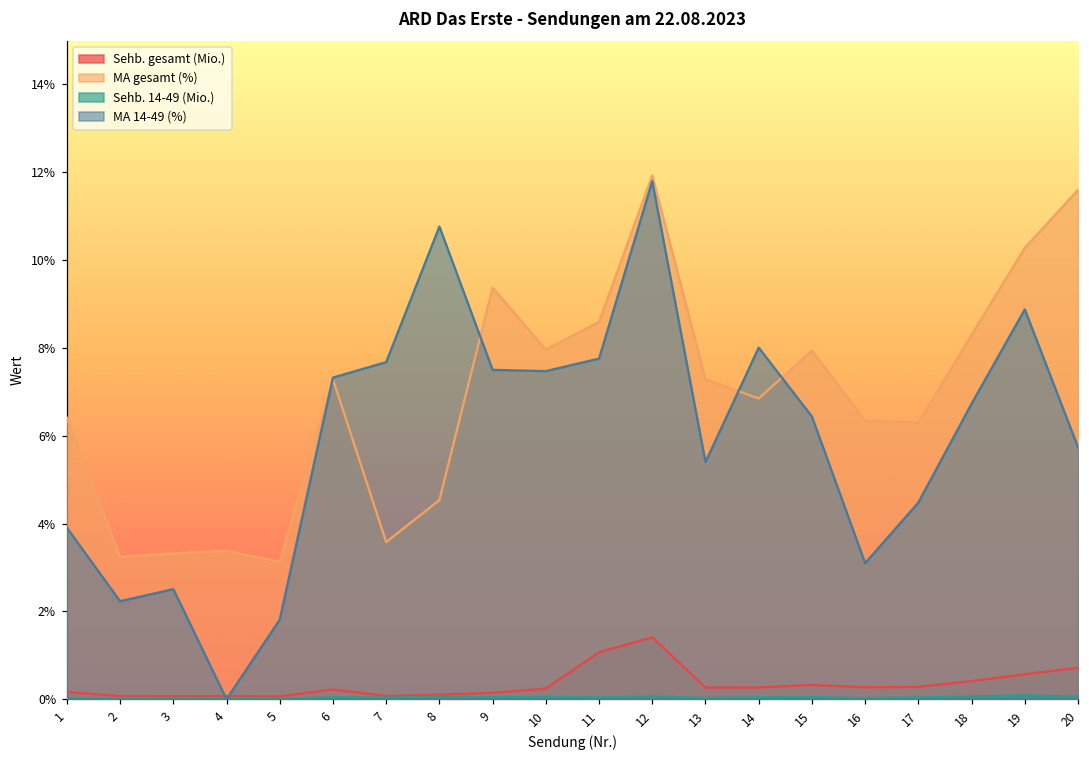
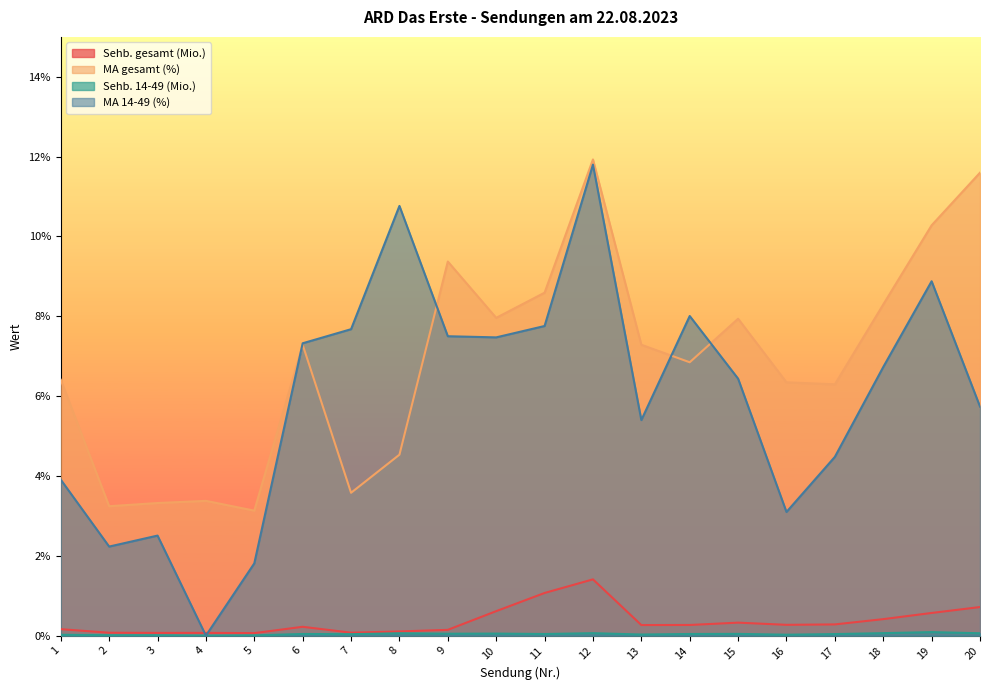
  {
    "Sehb. gesamt (Mio.)": {
      "1": "0.2%",
      "4": "0.1%",
      "6": "0.2%",
      "9": "0.1%",
-     "10": "0.2%",
+     "10": "0.6%",
      "11": "1.1%",
      "12": "1.4%",
      "13": "0.3%",
      "14": "0.3%",
      "15": "0.3%",
      "16": "0.3%",
      "17": "0.3%",
      "18": "0.4%",
      "19": "0.6%",
      "20": "0.7%"
    },
    "MA gesamt (%)": {
      "1": "6.4%",
      "2": "3.2%",
      "3": "3.3%",
      "4": "3.4%",
      "5": "3.1%",
      "7": "3.6%",
      "8": "4.5%",
      "9": "9.4%",
      "10": "8.0%",
      "11": "8.6%",
      "12": "11.9%",
      "13": "7.3%",
      "14": "6.8%",
      "15": "7.9%",
      "16": "6.3%",
      "17": "6.3%",
      "18": "8.3%",
      "19": "10.3%",
      "20": "11.6%"
    }
  }
